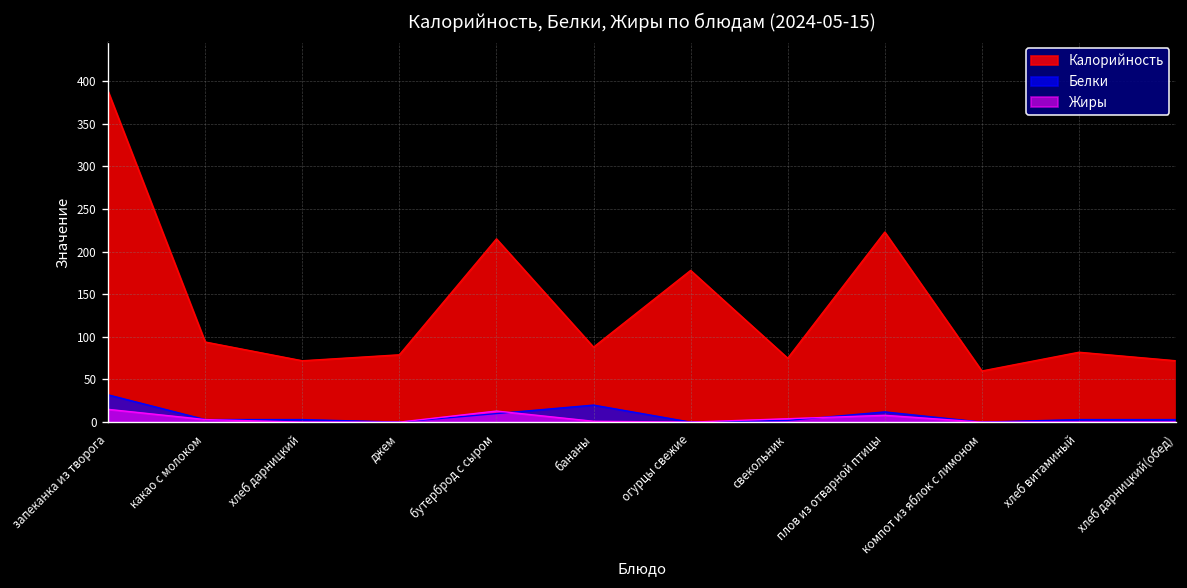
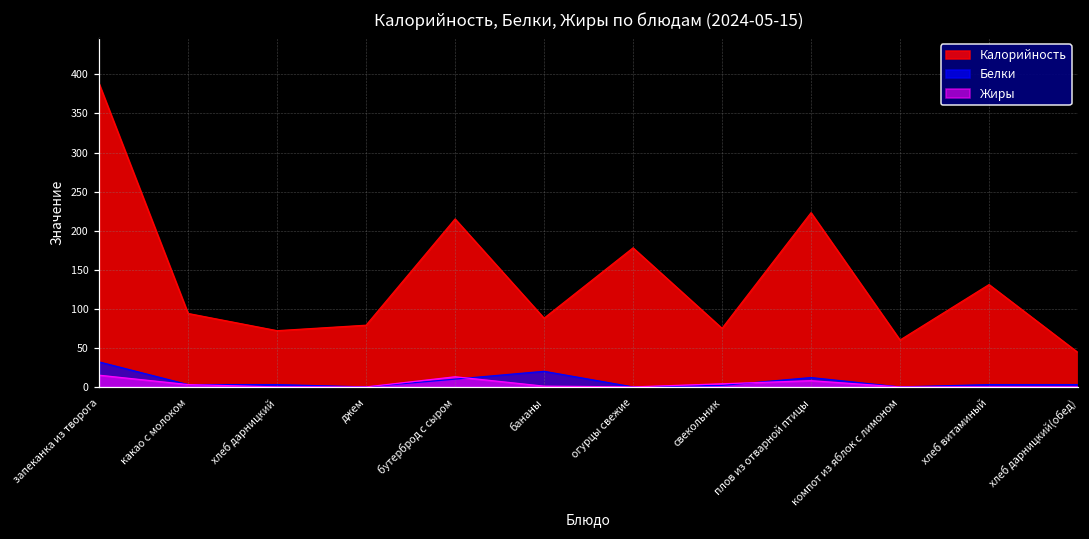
  {
    "Калорийность": {
      "запеканка из творога": 390,
      "какао с молоком": 90,
      "хлеб дарницкий": 70,
      "джем": 80,
      "бутерброд с сыром": 220,
      "бананы": 90,
      "огурцы свежие": 180,
      "свекольник": 80,
      "плов из отварной птицы": 220,
      "компот из яблок c лимоном": 60,
-     "хлеб витаминый": 80,
-     "хлеб дарницкий(обед)": 70
+     "хлеб витаминый": 130,
+     "хлеб дарницкий(обед)": 40
    },
    "Белки": {
      "запеканка из творога": 30,
      "бананы": 20,
      "плов из отварной птицы": 10
    },
    "Жиры": {
      "запеканка из творога": 20,
      "бананы": 0,
      "плов из отварной птицы": 10
    }
  }
